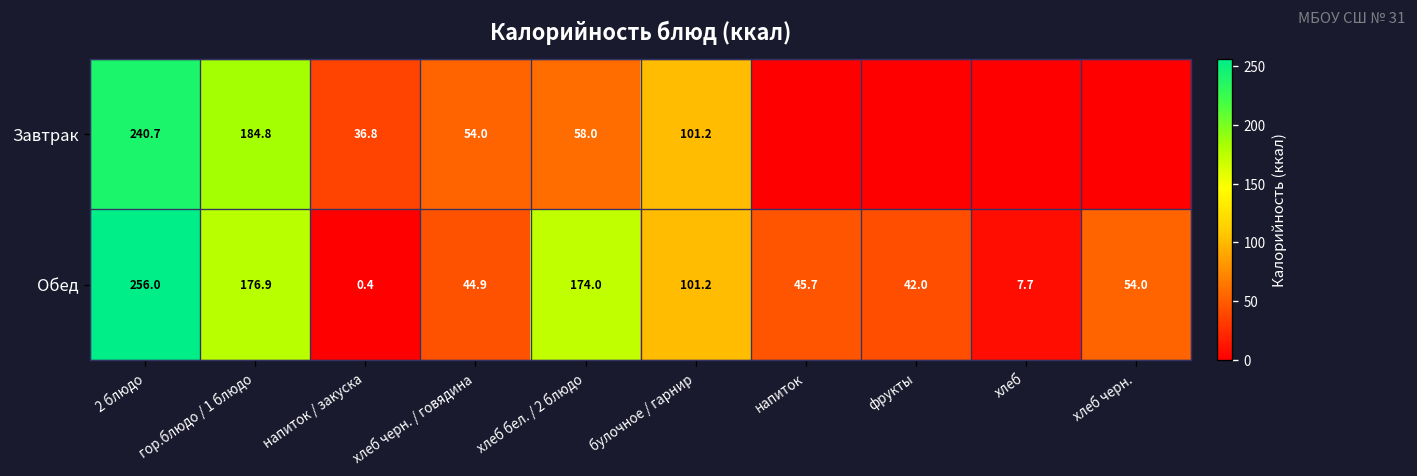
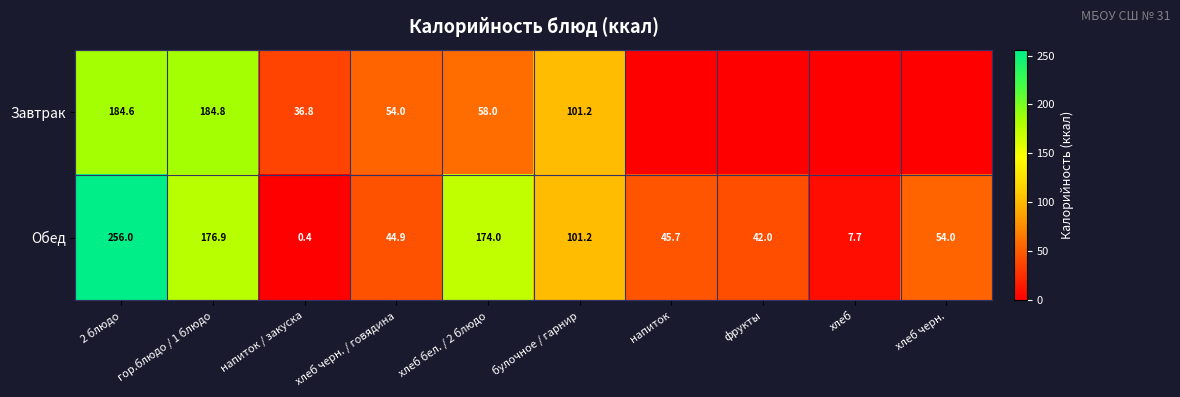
  {
    "Завтрак": {
-     "2 блюдо": 240.7,
+     "2 блюдо": 184.6,
      "гор.блюдо / 1 блюдо": 184.8,
      "напиток / закуска": 36.8,
      "хлеб черн. / говядина": 54.0,
      "хлеб бел. / 2 блюдо": 58.0,
      "булочное / гарнир": 101.2
    },
    "Обед": {
      "2 блюдо": 256.0,
      "гор.блюдо / 1 блюдо": 176.9,
      "напиток / закуска": 0.4,
      "хлеб черн. / говядина": 44.9,
      "хлеб бел. / 2 блюдо": 174.0,
      "булочное / гарнир": 101.2,
      "напиток": 45.7,
      "фрукты": 42.0,
      "хлеб": 7.7,
      "хлеб черн.": 54.0
    }
  }
